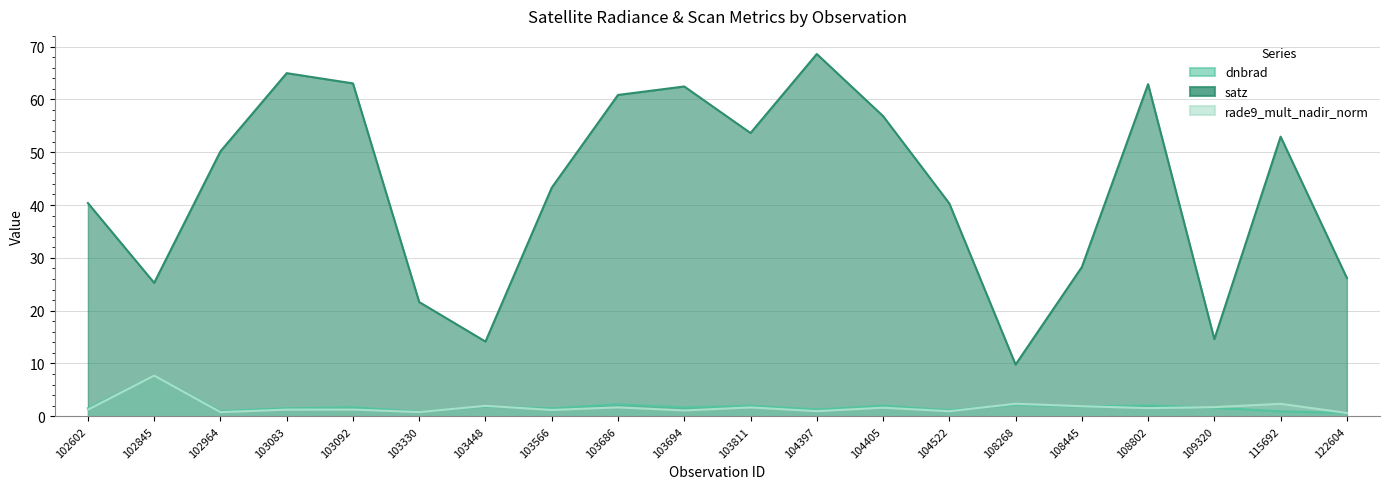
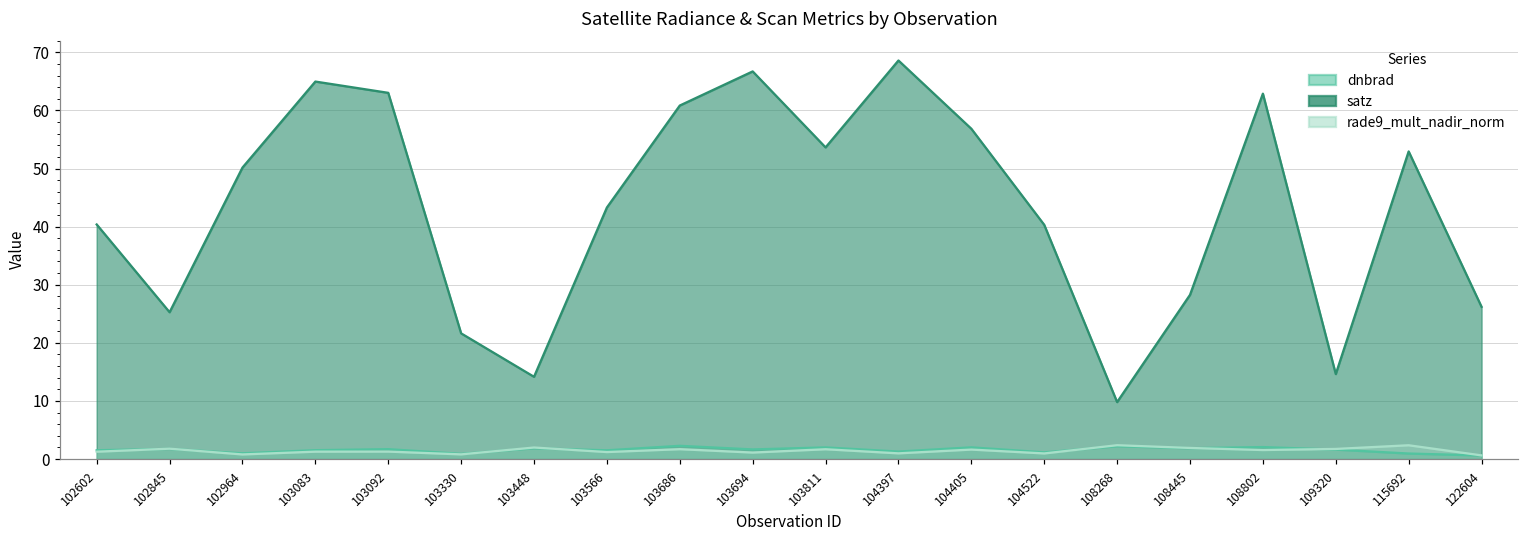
  {
    "dnbrad": {
-     "102845": 8,
+     "102845": 2,
      "103686": 2,
      "103694": 2,
      "108802": 2,
      "115692": 1
    },
    "satz": {
      "102602": 40,
      "102845": 25,
      "102964": 50,
      "103083": 65,
      "103092": 63,
      "103330": 22,
      "103448": 14,
      "103566": 43,
      "103686": 61,
-     "103694": 62,
+     "103694": 67,
      "103811": 54,
      "104397": 69,
      "104405": 57,
      "104522": 40,
      "108268": 10,
      "108445": 28,
      "108802": 63,
      "109320": 15,
      "115692": 53,
      "122604": 26
    },
    "rade9_mult_nadir_norm": {
-     "102845": 8,
+     "102845": 2,
      "103686": 2,
      "103694": 1,
      "108802": 2,
      "115692": 2
    }
  }
